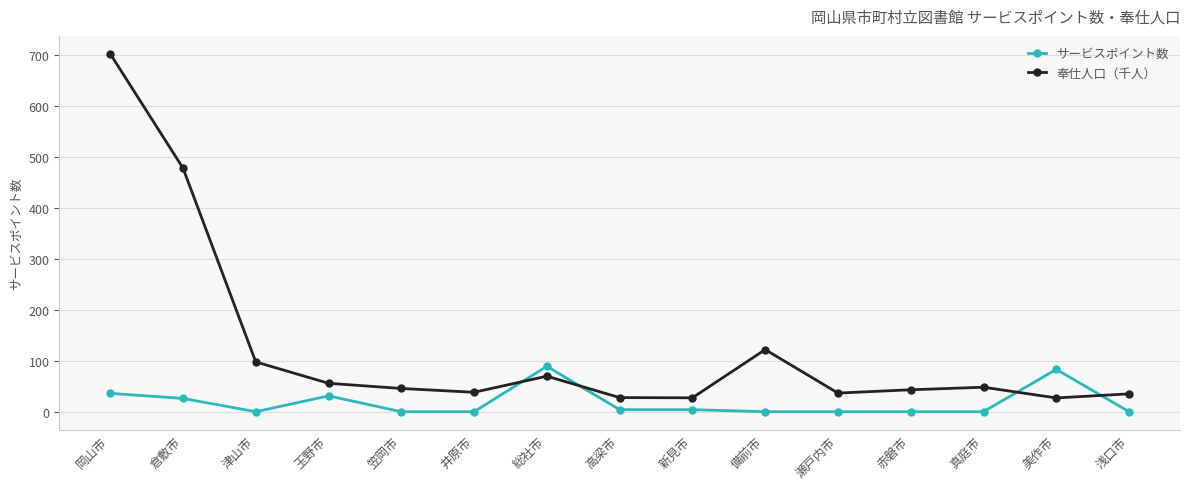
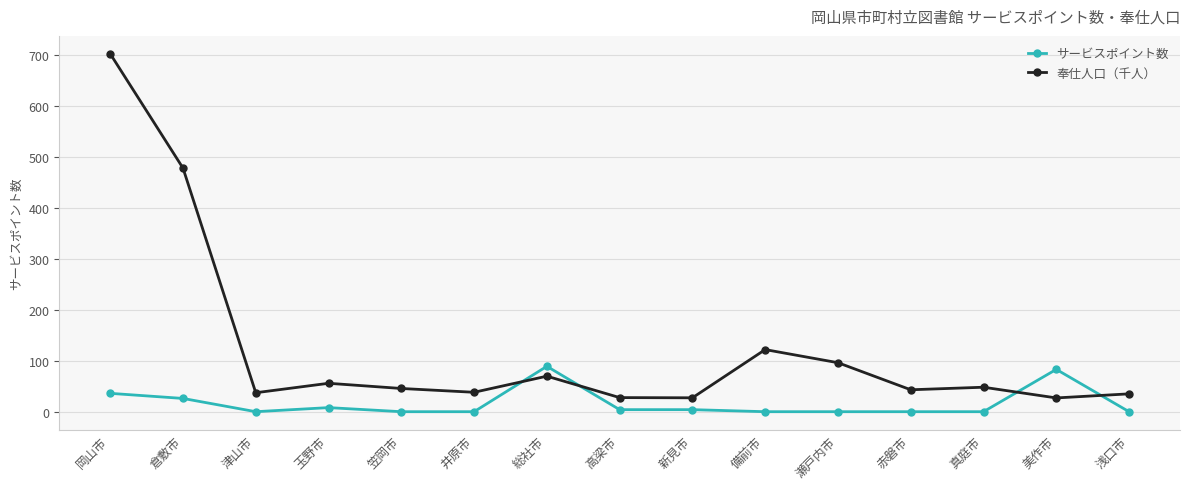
  {
    "サービスポイント数": {
      "岡山市": 40,
      "倉敷市": 30,
      "津山市": 0,
-     "玉野市": 30,
+     "玉野市": 10,
      "笠岡市": 0,
      "井原市": 0,
      "総社市": 90,
      "高梁市": 0,
      "新見市": 0,
      "備前市": 0,
      "瀬戸内市": 0,
      "赤磐市": 0,
      "真庭市": 0,
      "美作市": 80,
      "浅口市": 0
    },
    "奉仕人口（千人）": {
      "岡山市": 700,
      "倉敷市": 480,
-     "津山市": 100,
+     "津山市": 40,
      "玉野市": 60,
      "笠岡市": 50,
      "井原市": 40,
      "総社市": 70,
      "高梁市": 30,
      "新見市": 30,
      "備前市": 120,
-     "瀬戸内市": 40,
+     "瀬戸内市": 100,
      "赤磐市": 40,
      "真庭市": 50,
      "美作市": 30,
      "浅口市": 40
    }
  }
